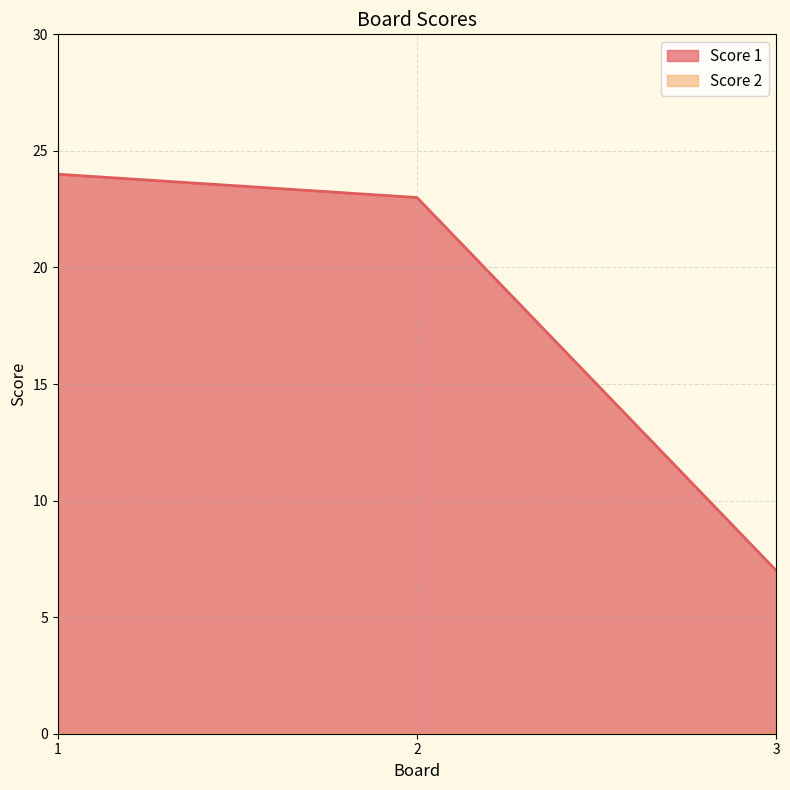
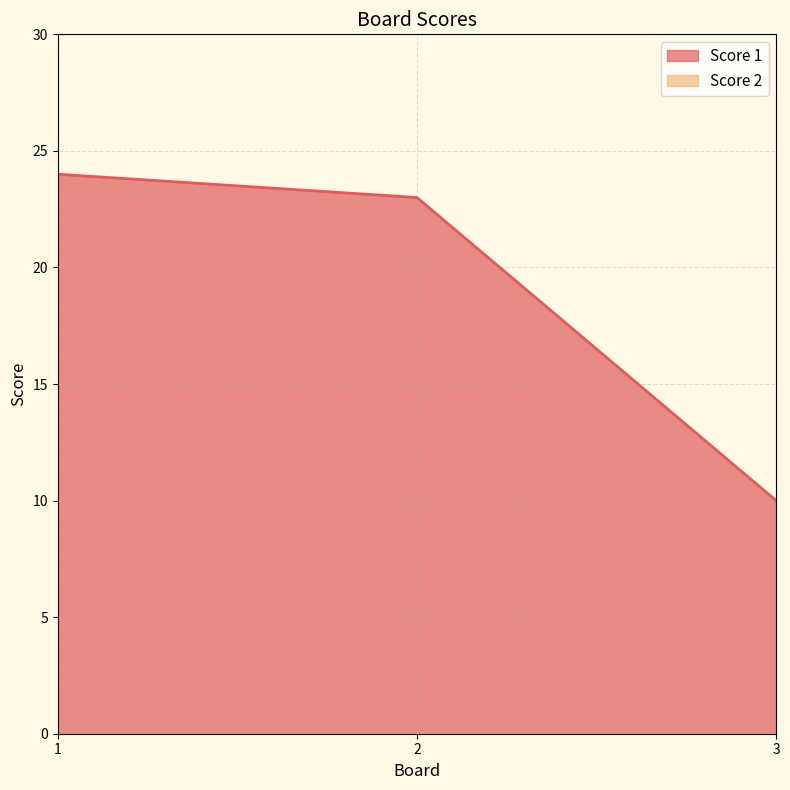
  {
    "Score 1": {
      "1": 24,
      "2": 23,
-     "3": 7
+     "3": 10
    },
    "Score 2": {
      "1": 0,
      "2": 0,
      "3": 0
    }
  }
